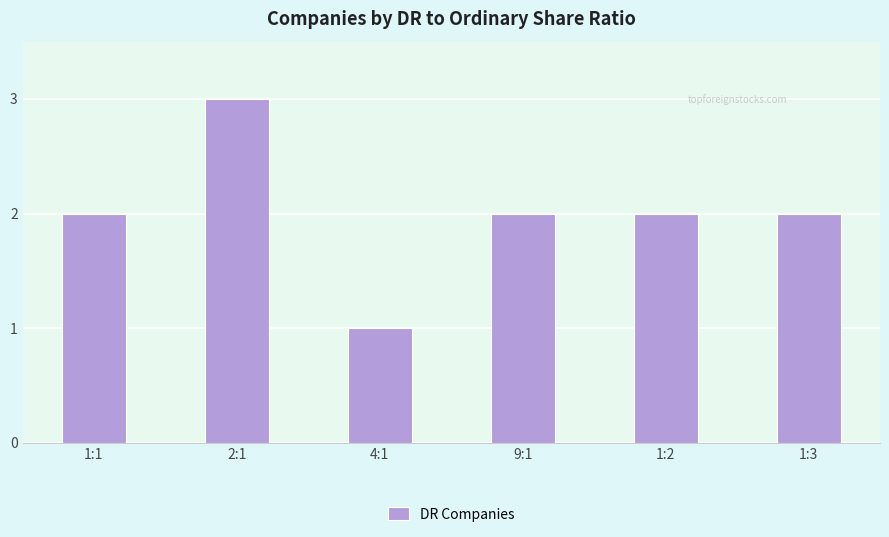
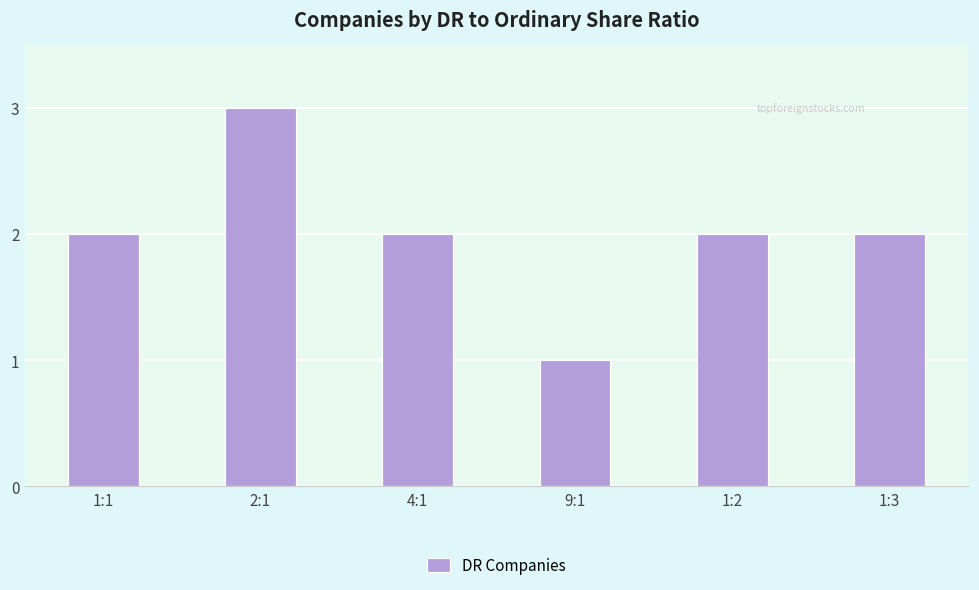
  {
    "1:1": 2,
    "2:1": 3,
-   "4:1": 1,
-   "9:1": 2,
+   "4:1": 2,
+   "9:1": 1,
    "1:2": 2,
    "1:3": 2
  }
